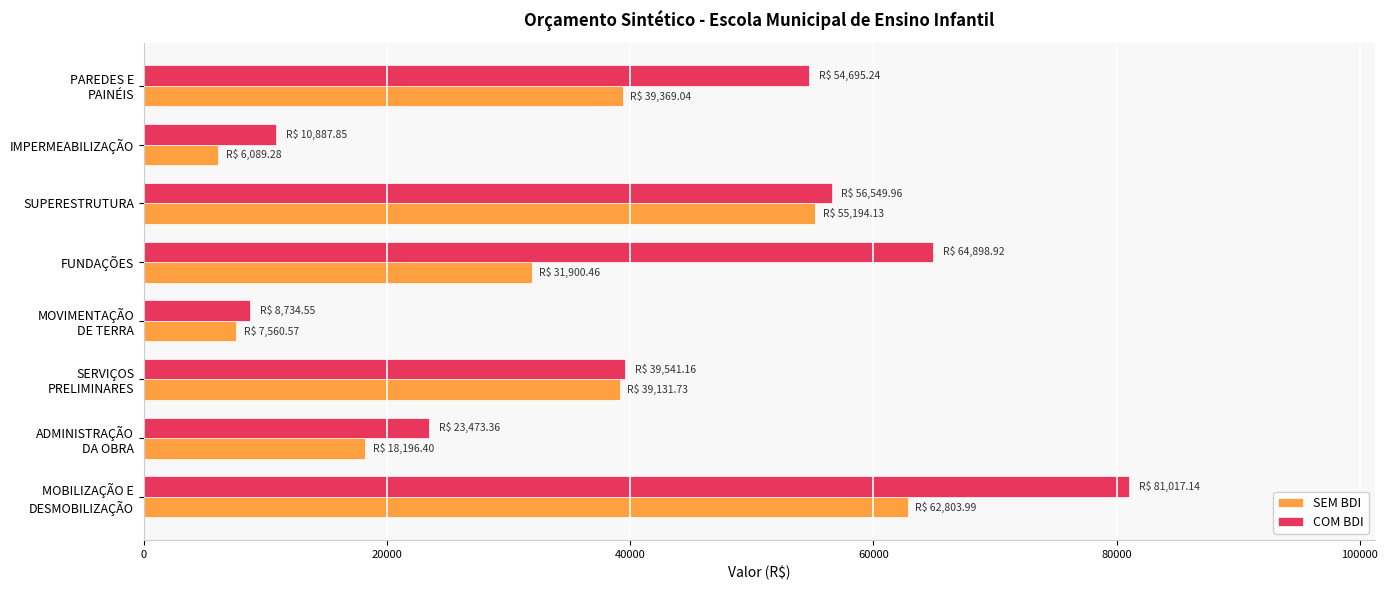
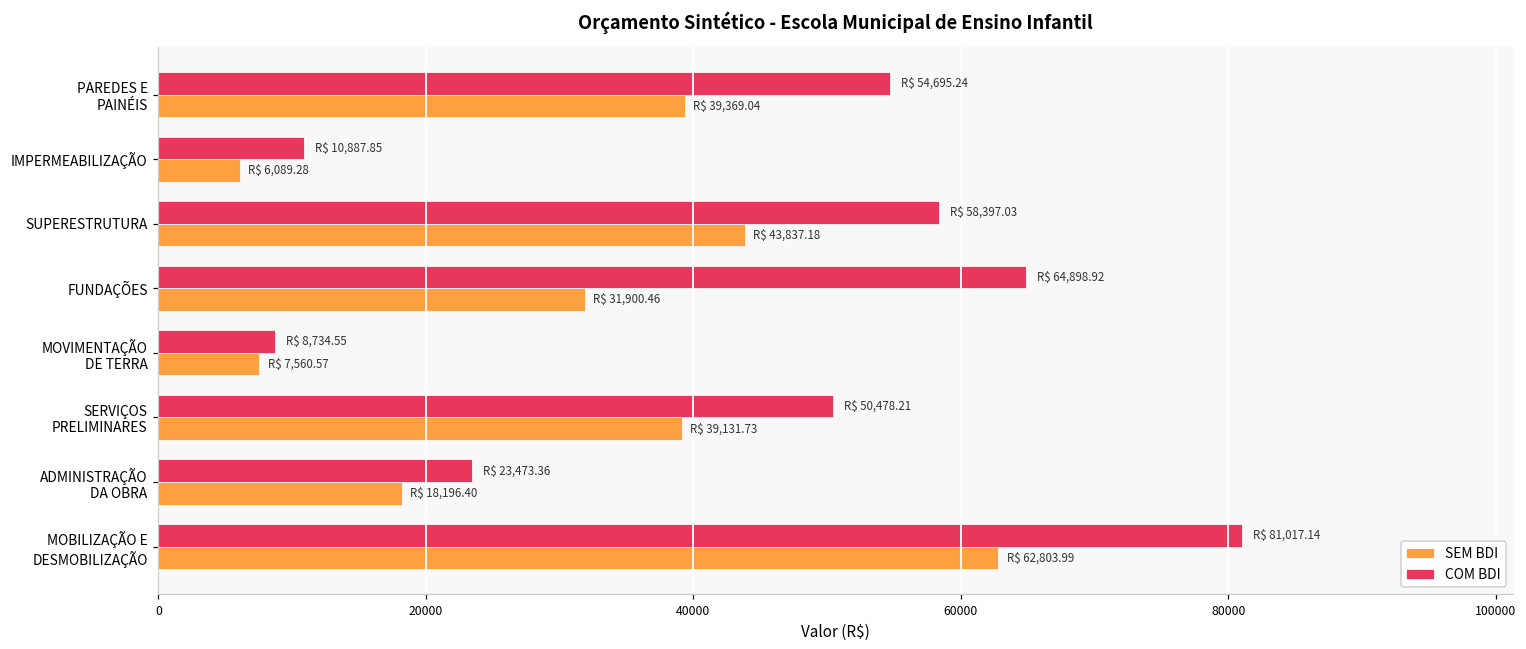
  {
    "SEM BDI": {
      "PAREDES E PAINÉIS": "39,369.04",
      "IMPERMEABILIZAÇÃO": "6,089.28",
-     "SUPERESTRUTURA": "55,194.13",
+     "SUPERESTRUTURA": "43,837.18",
      "FUNDAÇÕES": "31,900.46",
      "MOVIMENTAÇÃO DE TERRA": "7,560.57",
      "SERVIÇOS PRELIMINARES": "39,131.73",
      "ADMINISTRAÇÃO DA OBRA": "18,196.40",
      "MOBILIZAÇÃO E DESMOBILIZAÇÃO": "62,803.99"
    },
    "COM BDI": {
      "PAREDES E PAINÉIS": "54,695.24",
      "IMPERMEABILIZAÇÃO": "10,887.85",
-     "SUPERESTRUTURA": "56,549.96",
+     "SUPERESTRUTURA": "58,397.03",
      "FUNDAÇÕES": "64,898.92",
      "MOVIMENTAÇÃO DE TERRA": "8,734.55",
-     "SERVIÇOS PRELIMINARES": "39,541.16",
+     "SERVIÇOS PRELIMINARES": "50,478.21",
      "ADMINISTRAÇÃO DA OBRA": "23,473.36",
      "MOBILIZAÇÃO E DESMOBILIZAÇÃO": "81,017.14"
    }
  }
